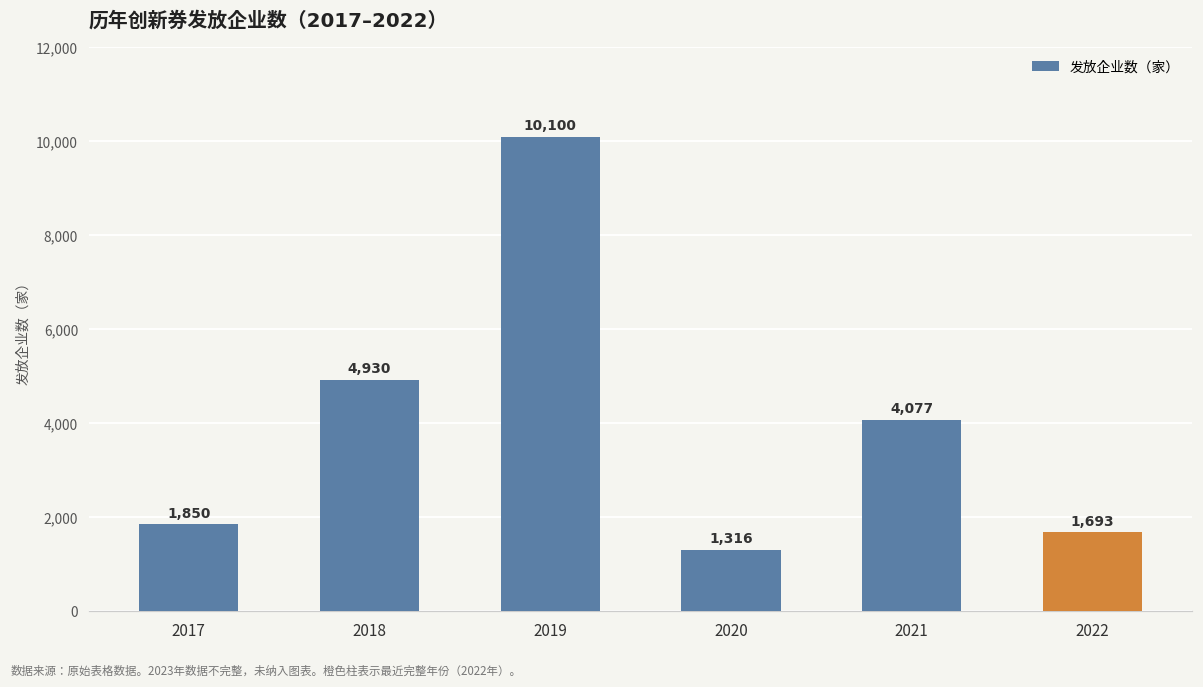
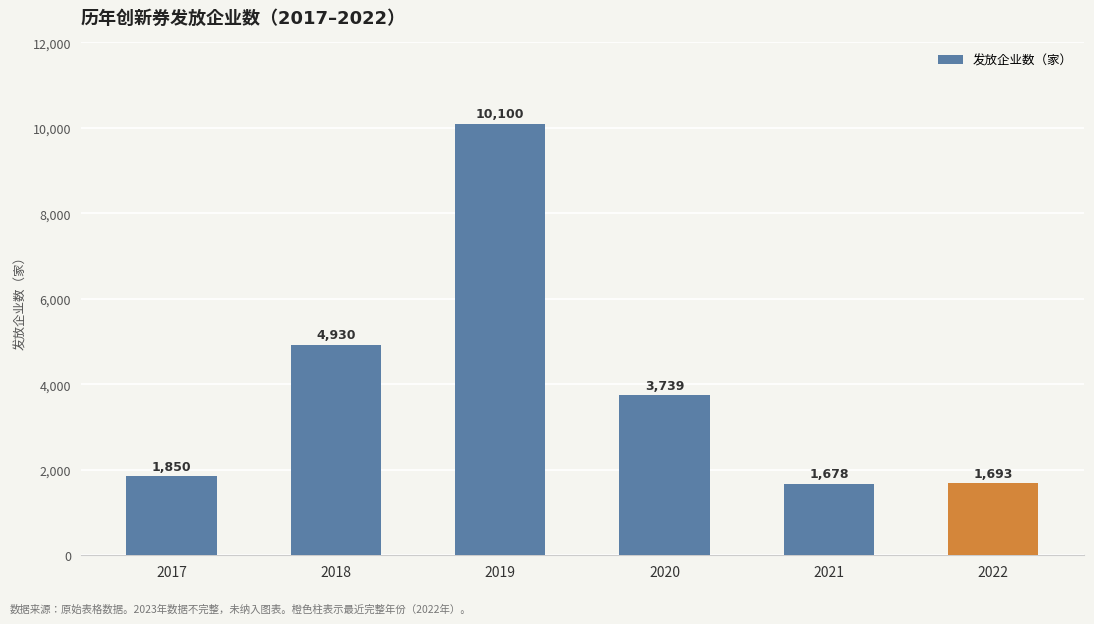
  {
    "2017": "1,850",
    "2018": "4,930",
    "2019": "10,100",
-   "2020": "1,316",
-   "2021": "4,077",
+   "2020": "3,739",
+   "2021": "1,678",
    "2022": "1,693"
  }
